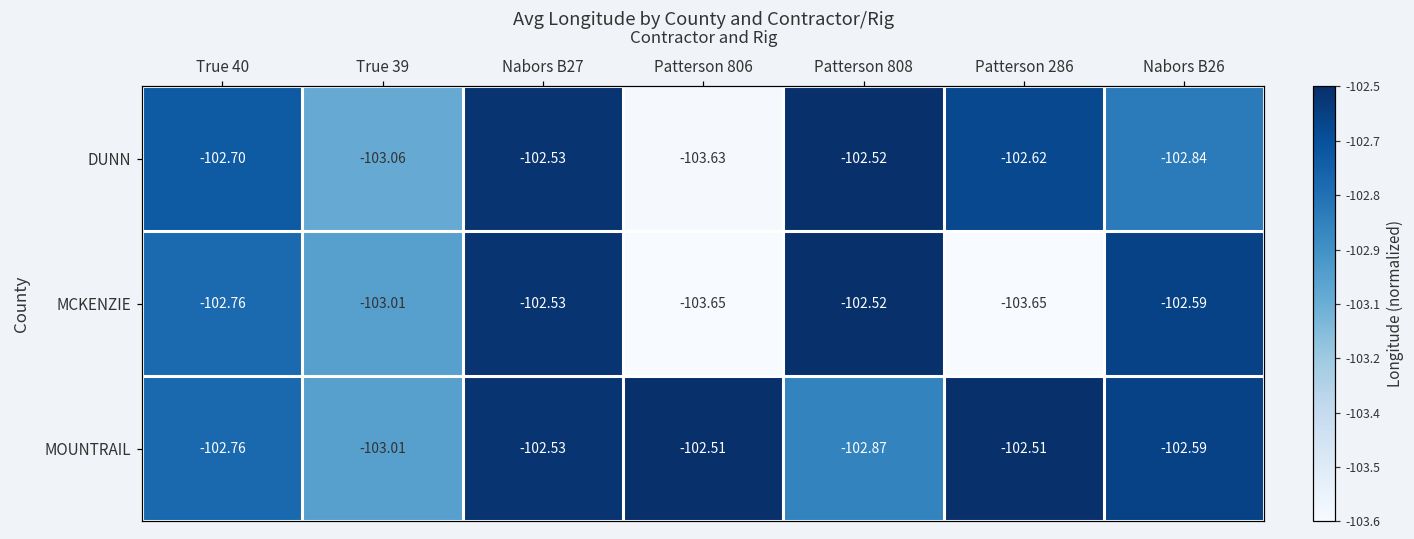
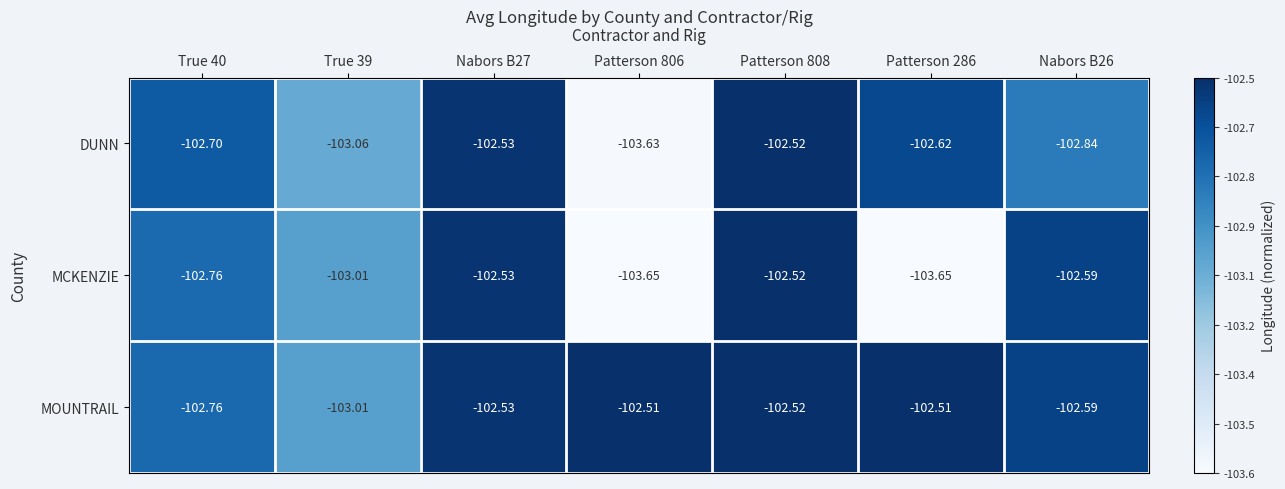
  {
    "DUNN": {
      "True 40": -102.70,
      "True 39": -103.06,
      "Nabors B27": -102.53,
      "Patterson 806": -103.63,
      "Patterson 808": -102.52,
      "Patterson 286": -102.62,
      "Nabors B26": -102.84
    },
    "MCKENZIE": {
      "True 40": -102.76,
      "True 39": -103.01,
      "Nabors B27": -102.53,
      "Patterson 806": -103.65,
      "Patterson 808": -102.52,
      "Patterson 286": -103.65,
      "Nabors B26": -102.59
    },
    "MOUNTRAIL": {
      "True 40": -102.76,
      "True 39": -103.01,
      "Nabors B27": -102.53,
      "Patterson 806": -102.51,
-     "Patterson 808": -102.87,
+     "Patterson 808": -102.52,
      "Patterson 286": -102.51,
      "Nabors B26": -102.59
    }
  }
